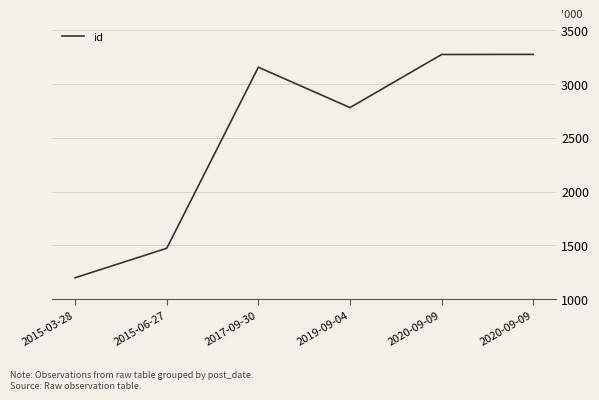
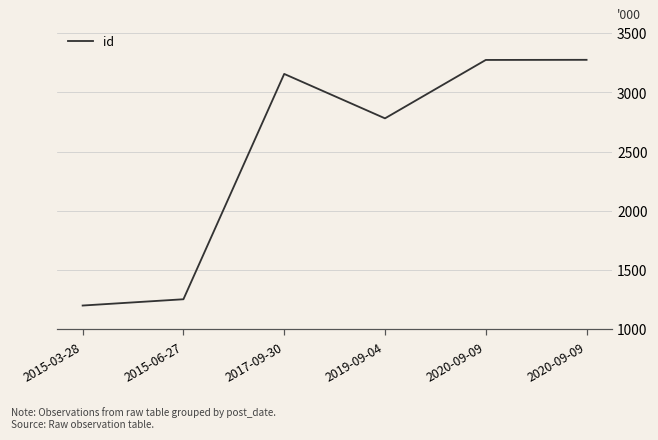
  {
    "2015-03-28": 1200,
-   "2015-06-27": 1470,
+   "2015-06-27": 1250,
    "2017-09-30": 3160,
    "2019-09-04": 2780
  }
